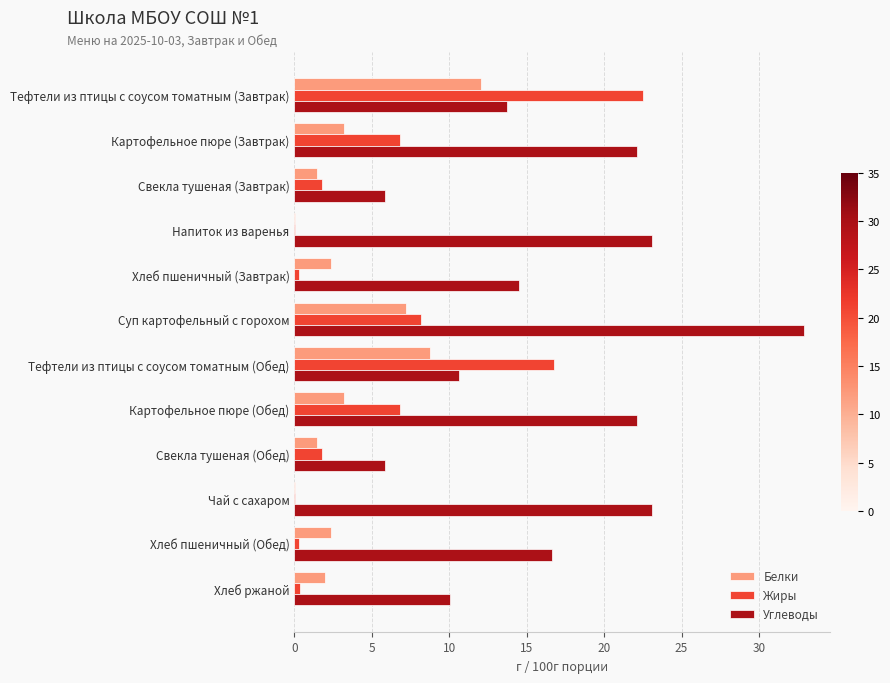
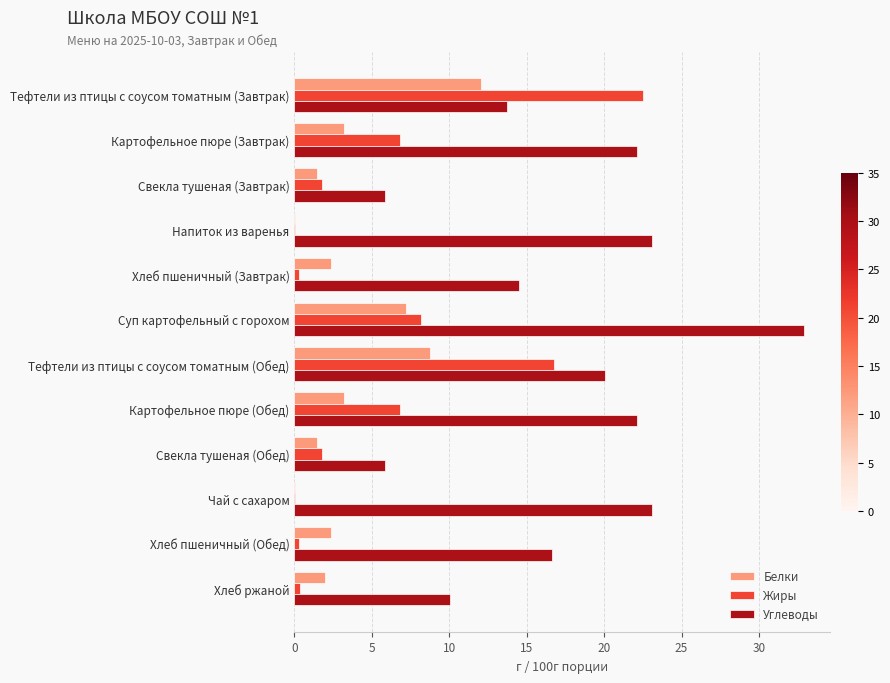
  {
    "Белки": {
      "Тефтели из птицы с соусом томатным (Завтрак)": 12.1,
      "Картофельное пюре (Завтрак)": 3.2,
      "Свекла тушеная (Завтрак)": 1.5,
      "Хлеб пшеничный (Завтрак)": 2.4,
      "Суп картофельный с горохом": 7.2,
      "Тефтели из птицы с соусом томатным (Обед)": 8.8,
      "Картофельное пюре (Обед)": 3.2,
      "Свекла тушеная (Обед)": 1.5,
      "Хлеб пшеничный (Обед)": 2.4,
      "Хлеб ржаной": 2.0
    },
    "Жиры": {
      "Тефтели из птицы с соусом томатным (Завтрак)": 22.5,
      "Картофельное пюре (Завтрак)": 6.8,
      "Свекла тушеная (Завтрак)": 1.8,
      "Хлеб пшеничный (Завтрак)": 0.3,
      "Суп картофельный с горохом": 8.2,
      "Тефтели из птицы с соусом томатным (Обед)": 16.7,
      "Картофельное пюре (Обед)": 6.8,
      "Свекла тушеная (Обед)": 1.8,
      "Хлеб пшеничный (Обед)": 0.3,
      "Хлеб ржаной": 0.4
    },
    "Углеводы": {
      "Тефтели из птицы с соусом томатным (Завтрак)": 13.7,
      "Картофельное пюре (Завтрак)": 22.1,
      "Свекла тушеная (Завтрак)": 5.8,
      "Напиток из варенья": 23.1,
      "Хлеб пшеничный (Завтрак)": 14.5,
      "Суп картофельный с горохом": 32.9,
-     "Тефтели из птицы с соусом томатным (Обед)": 10.6,
+     "Тефтели из птицы с соусом томатным (Обед)": 20.1,
      "Картофельное пюре (Обед)": 22.1,
      "Свекла тушеная (Обед)": 5.8,
      "Чай с сахаром": 23.1,
      "Хлеб пшеничный (Обед)": 16.6,
      "Хлеб ржаной": 10.1
    }
  }
